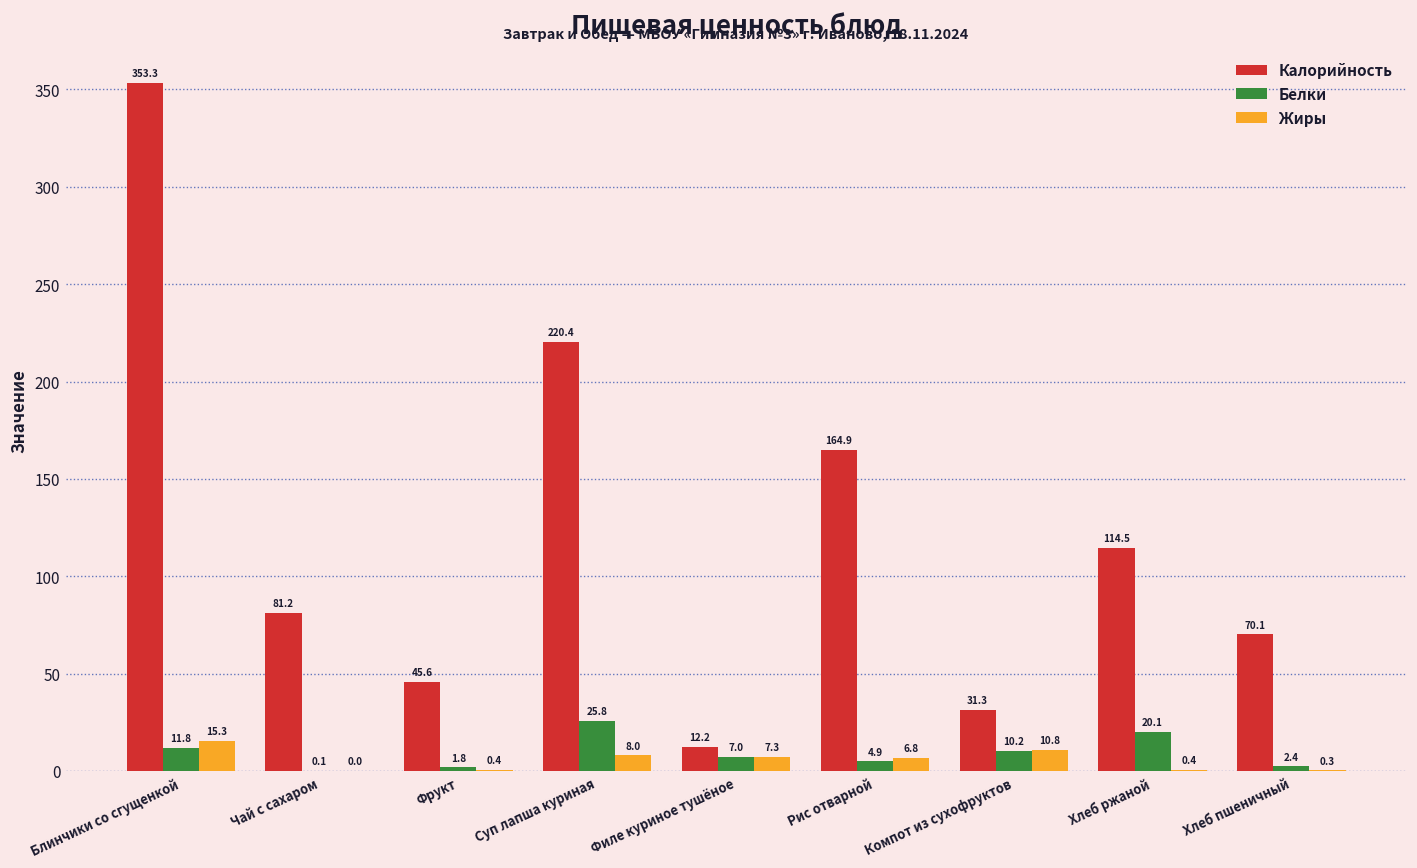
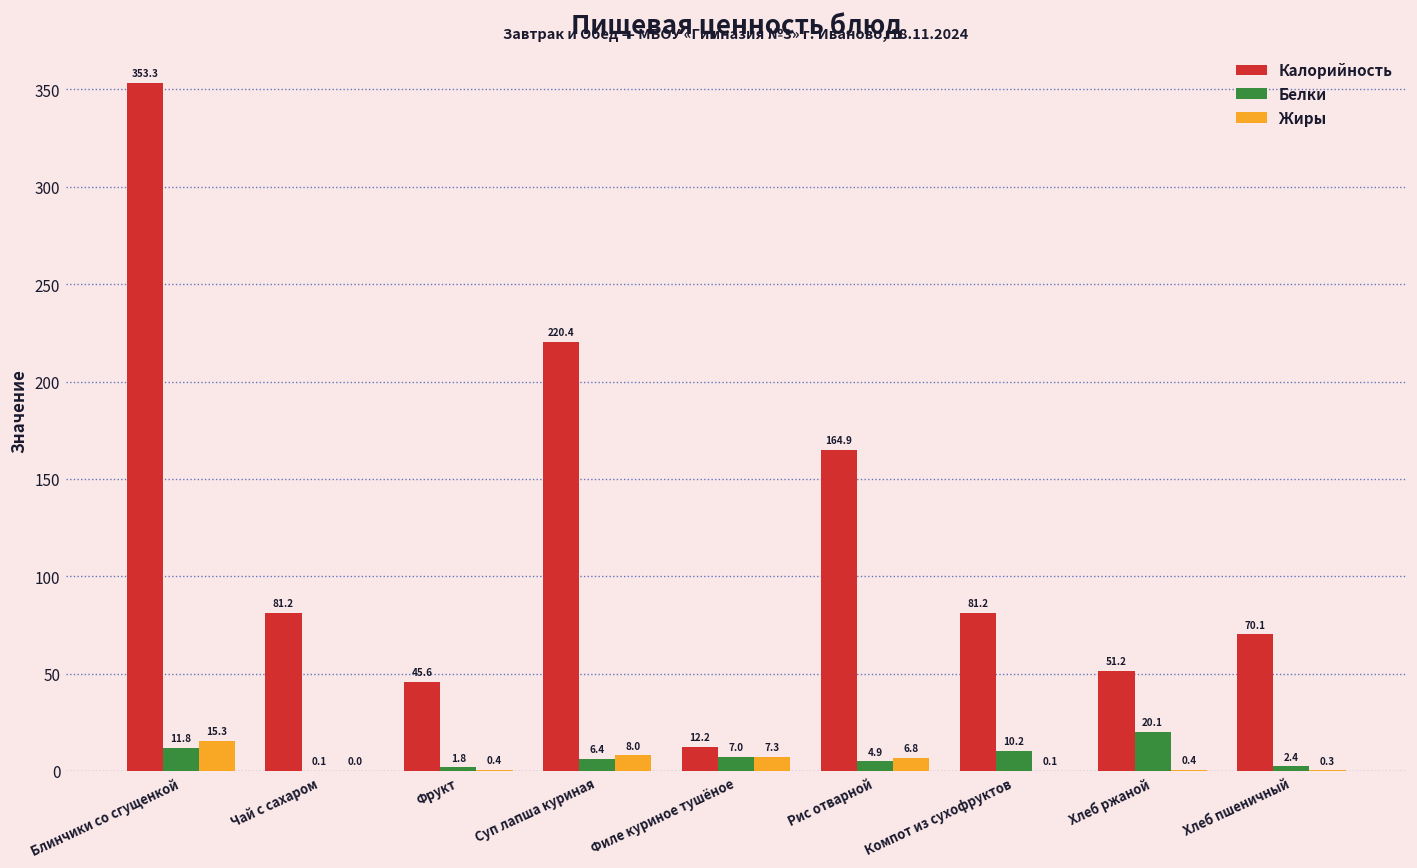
  {
    "Калорийность": {
      "Блинчики со сгущенкой": 353.3,
      "Чай с сахаром": 81.2,
      "Фрукт": 45.6,
      "Суп лапша куриная": 220.4,
      "Филе куриное тушёное": 12.2,
      "Рис отварной": 164.9,
-     "Компот из сухофруктов": 31.3,
-     "Хлеб ржаной": 114.5,
+     "Компот из сухофруктов": 81.2,
+     "Хлеб ржаной": 51.2,
      "Хлеб пшеничный": 70.1
    },
    "Белки": {
      "Блинчики со сгущенкой": 11.8,
      "Чай с сахаром": 0.1,
      "Фрукт": 1.8,
-     "Суп лапша куриная": 25.8,
+     "Суп лапша куриная": 6.4,
      "Филе куриное тушёное": 7.0,
      "Рис отварной": 4.9,
      "Компот из сухофруктов": 10.2,
      "Хлеб ржаной": 20.1,
      "Хлеб пшеничный": 2.4
    },
    "Жиры": {
      "Блинчики со сгущенкой": 15.3,
      "Чай с сахаром": 0.0,
      "Фрукт": 0.4,
      "Суп лапша куриная": 8.0,
      "Филе куриное тушёное": 7.3,
      "Рис отварной": 6.8,
-     "Компот из сухофруктов": 10.8,
+     "Компот из сухофруктов": 0.1,
      "Хлеб ржаной": 0.4,
      "Хлеб пшеничный": 0.3
    }
  }
